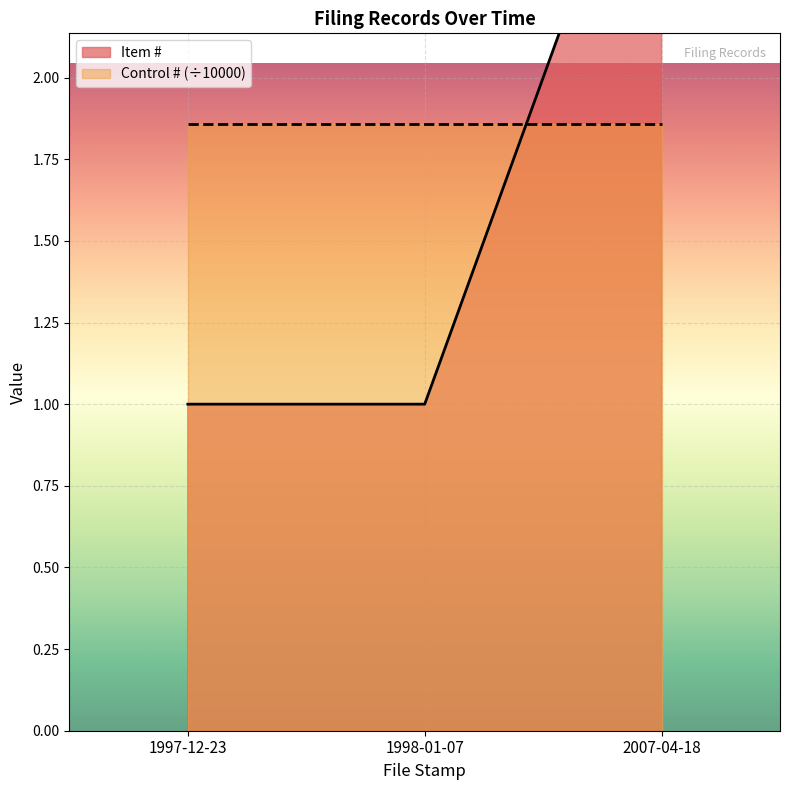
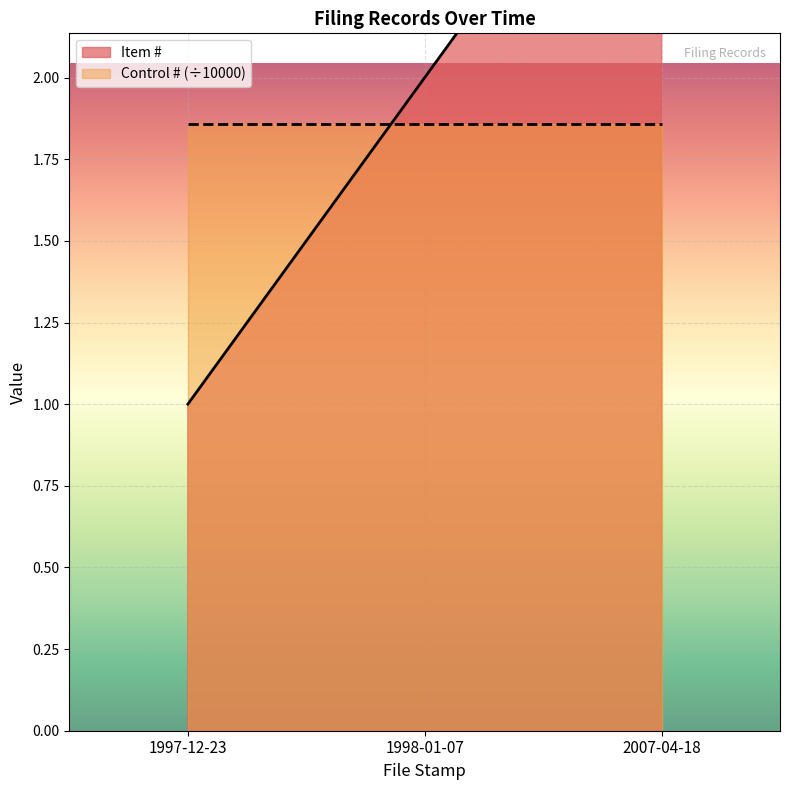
  {
    "Item #": {
      "1997-12-23": 1,
-     "1998-01-07": 1
+     "1998-01-07": 2
    },
    "Control # (÷10000)": {
      "1997-12-23": 1.86,
      "1998-01-07": 1.86,
      "2007-04-18": 1.86
    }
  }
